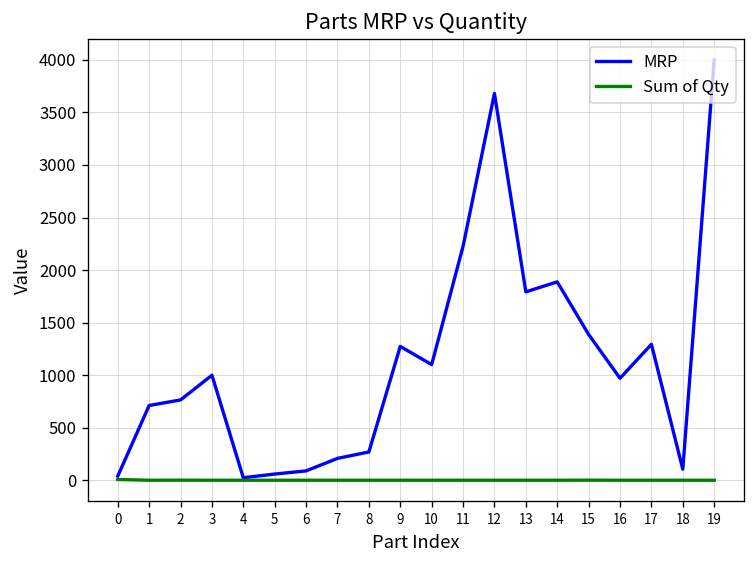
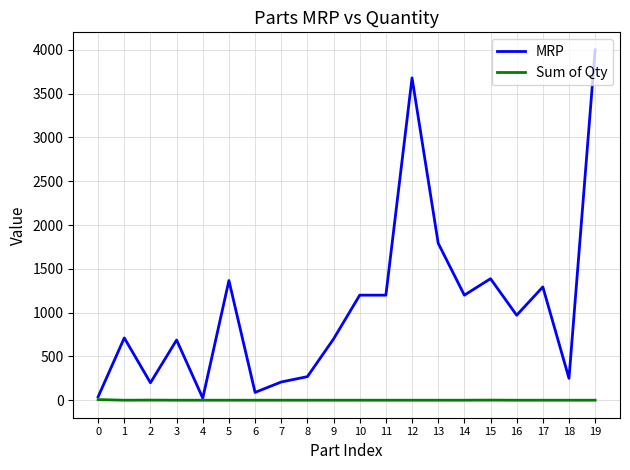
  {
    "MRP": {
      "0": 0,
      "1": 700,
-     "2": 800,
-     "3": 1000,
-     "5": 100,
+     "2": 200,
+     "3": 700,
+     "5": 1400,
      "6": 100,
      "7": 200,
      "8": 300,
-     "9": 1300,
-     "10": 1100,
-     "11": 2200,
+     "9": 700,
+     "10": 1200,
+     "11": 1200,
      "12": 3700,
      "13": 1800,
-     "14": 1900,
+     "14": 1200,
      "15": 1400,
      "16": 1000,
      "17": 1300,
-     "18": 100
+     "18": 300
    },
    "Sum of Qty": {
      "0": 0,
      "1": 0,
      "2": 0,
      "3": 0,
      "5": 0,
      "6": 0,
      "7": 0,
      "8": 0,
      "9": 0,
      "10": 0,
      "11": 0,
      "12": 0,
      "13": 0,
      "14": 0,
      "15": 0,
      "16": 0,
      "17": 0,
      "18": 0,
      "19": 0
    }
  }
